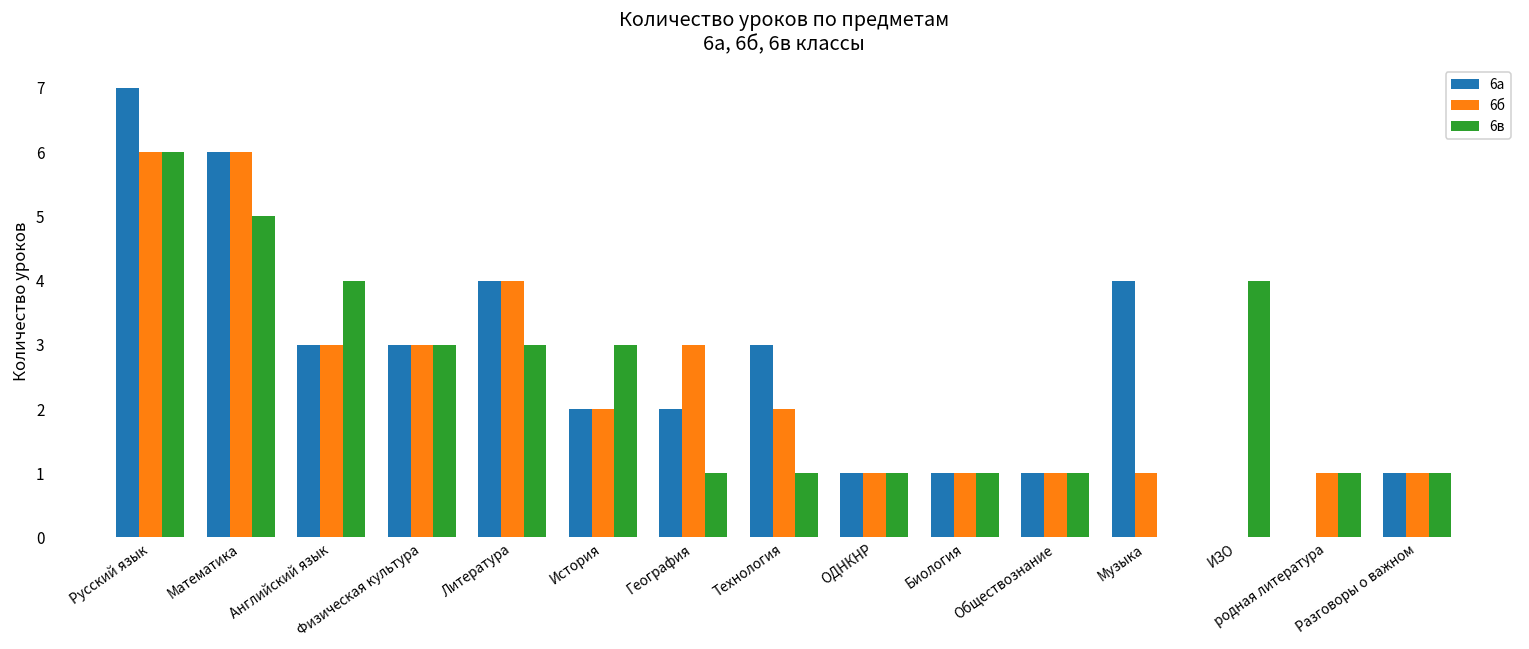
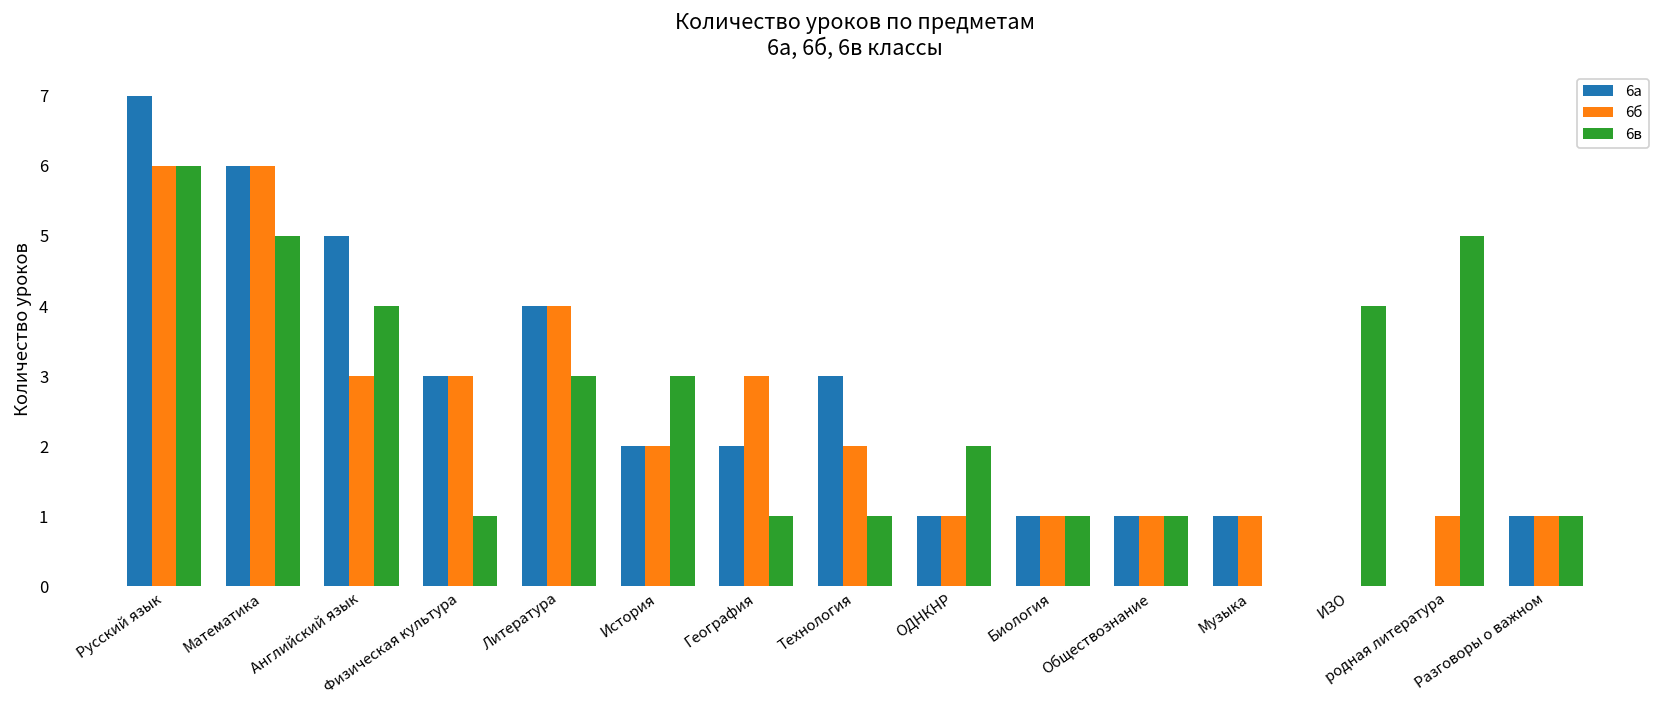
  {
    "6а": {
      "Русский язык": 7,
      "Математика": 6,
-     "Английский язык": 3,
+     "Английский язык": 5,
      "Физическая культура": 3,
      "Литература": 4,
      "История": 2,
      "География": 2,
      "Технология": 3,
      "ОДНКНР": 1,
      "Биология": 1,
      "Обществознание": 1,
-     "Музыка": 4,
+     "Музыка": 1,
      "ИЗО": 0,
      "родная литература": 0,
      "Разговоры о важном": 1
    },
    "6б": {
      "Русский язык": 6,
      "Математика": 6,
      "Английский язык": 3,
      "Физическая культура": 3,
      "Литература": 4,
      "История": 2,
      "География": 3,
      "Технология": 2,
      "ОДНКНР": 1,
      "Биология": 1,
      "Обществознание": 1,
      "Музыка": 1,
      "ИЗО": 0,
      "родная литература": 1,
      "Разговоры о важном": 1
    },
    "6в": {
      "Русский язык": 6,
      "Математика": 5,
      "Английский язык": 4,
-     "Физическая культура": 3,
+     "Физическая культура": 1,
      "Литература": 3,
      "История": 3,
      "География": 1,
      "Технология": 1,
-     "ОДНКНР": 1,
+     "ОДНКНР": 2,
      "Биология": 1,
      "Обществознание": 1,
      "Музыка": 0,
      "ИЗО": 4,
-     "родная литература": 1,
+     "родная литература": 5,
      "Разговоры о важном": 1
    }
  }
